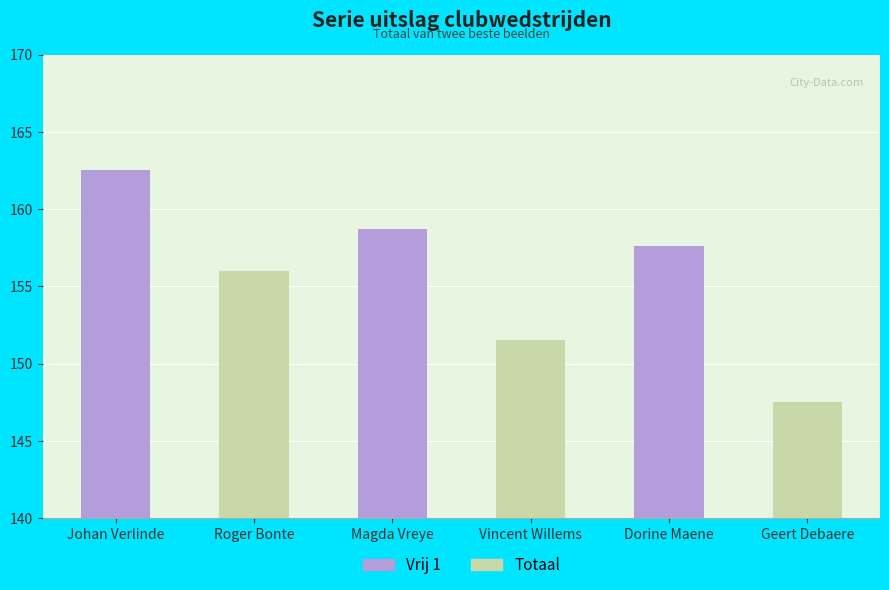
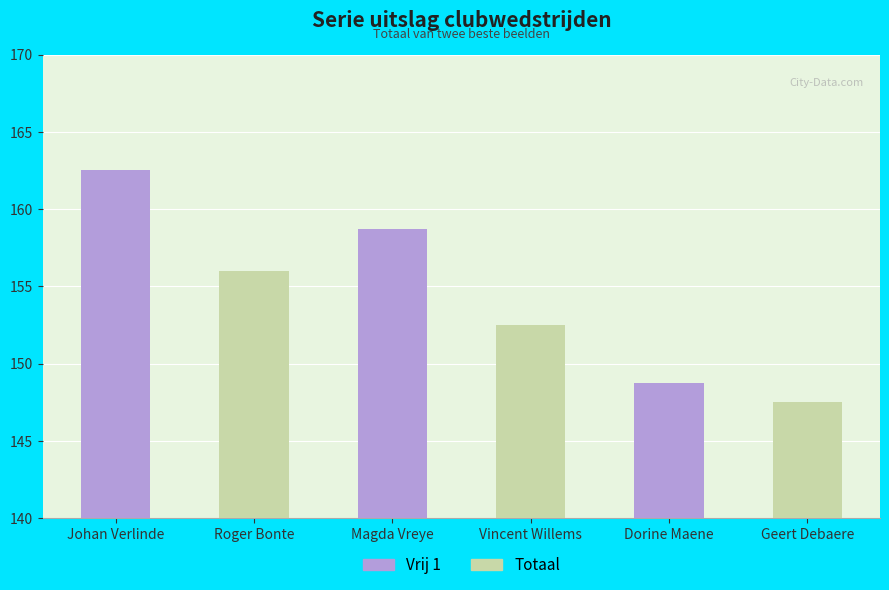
  {
    "Vrij 1": {
      "Johan Verlinde": 162.5,
      "Magda Vreye": 158.7,
-     "Dorine Maene": 157.6
+     "Dorine Maene": 148.8
    },
    "Totaal": {
      "Roger Bonte": 156.0,
-     "Vincent Willems": 151.5,
+     "Vincent Willems": 152.5,
      "Geert Debaere": 147.5
    }
  }
